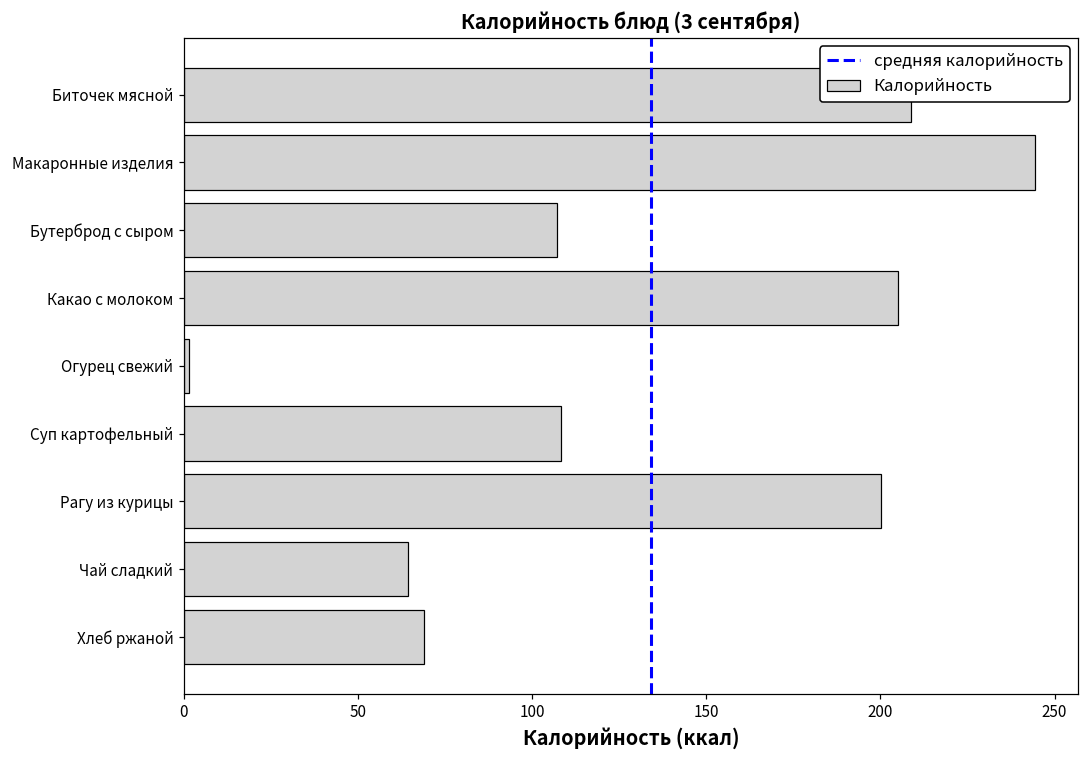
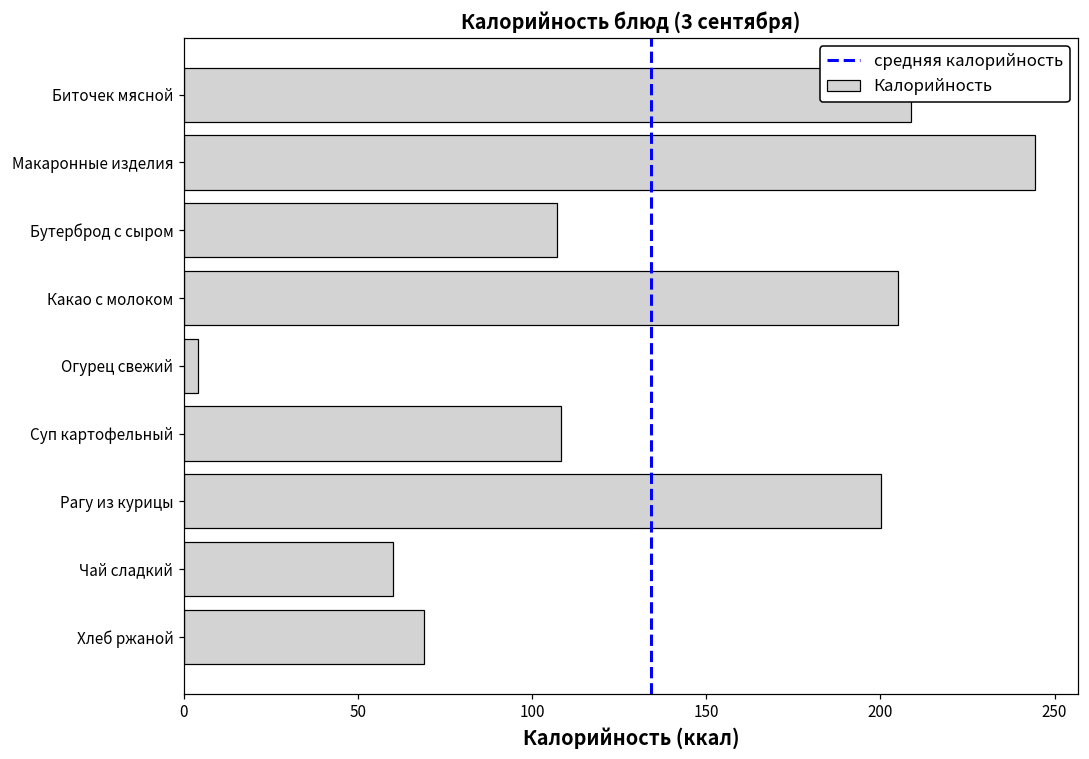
  {
    "Макаронные изделия": 245,
    "Бутерброд с сыром": 107,
    "Какао с молоком": 205,
-   "Огурец свежий": 1,
+   "Огурец свежий": 4,
    "Суп картофельный": 108,
    "Рагу из курицы": 200,
-   "Чай сладкий": 64,
+   "Чай сладкий": 60,
    "Хлеб ржаной": 69
  }
